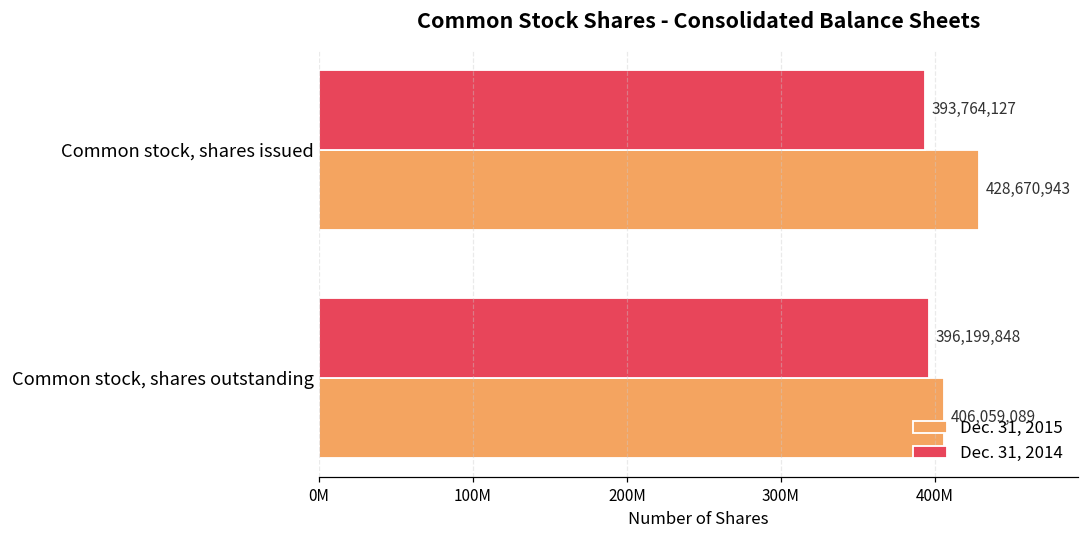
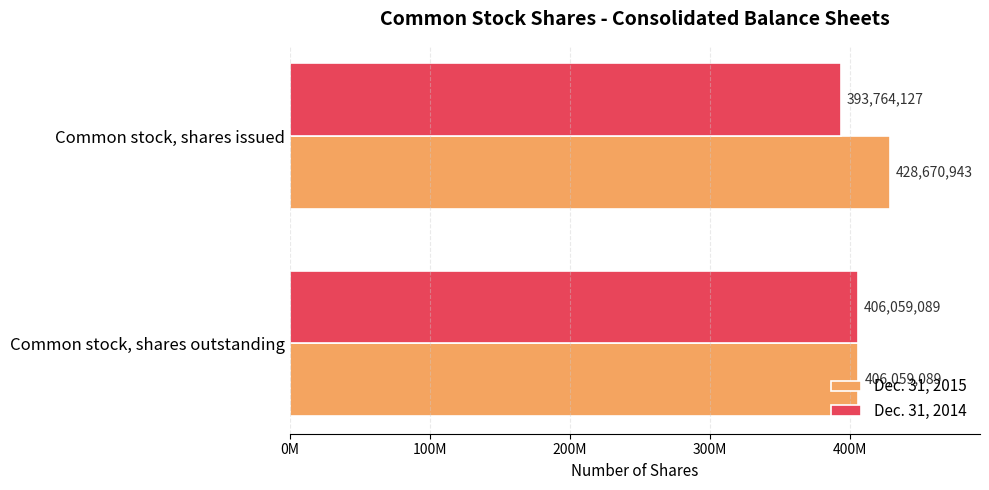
  {
    "Dec. 31, 2015": {
      "Common stock, shares issued": "428,670,943",
      "Common stock, shares outstanding": "406,059,089"
    },
    "Dec. 31, 2014": {
      "Common stock, shares issued": "393,764,127",
-     "Common stock, shares outstanding": "396,199,848"
+     "Common stock, shares outstanding": "406,059,089"
    }
  }
